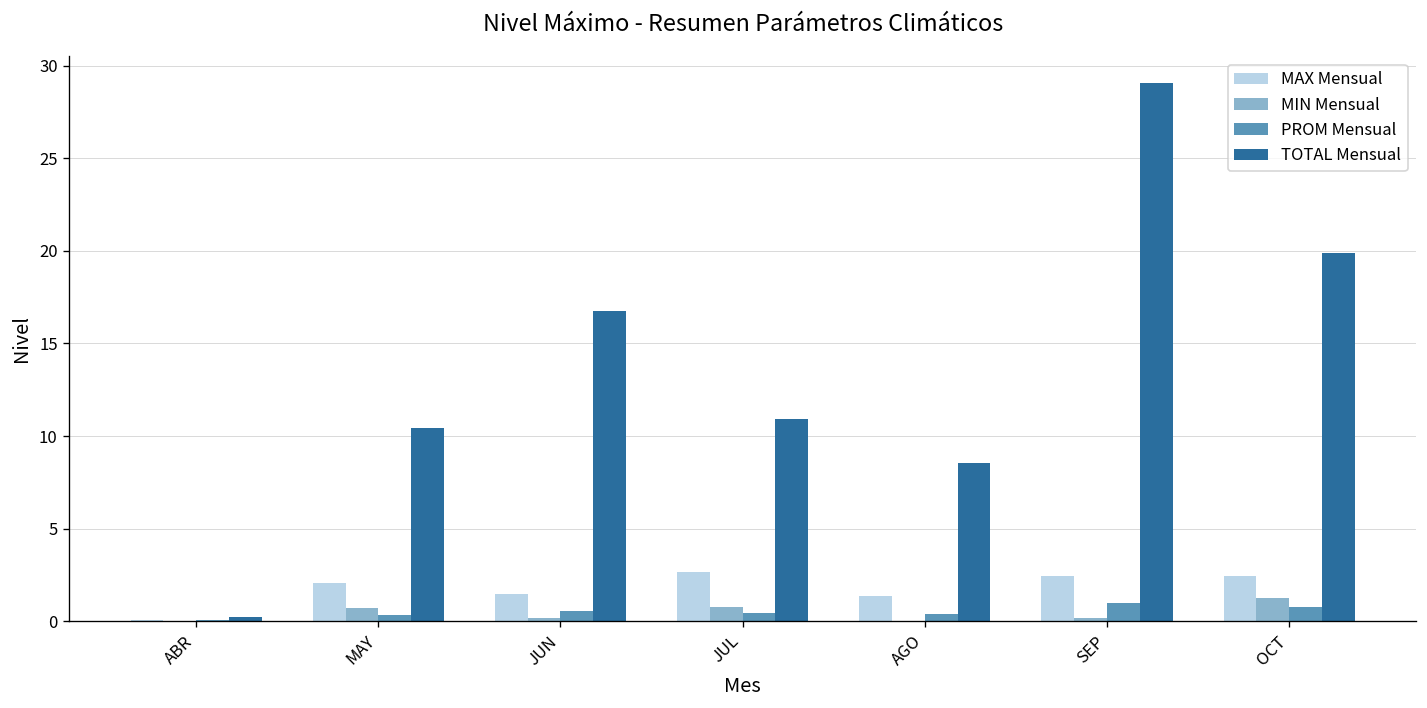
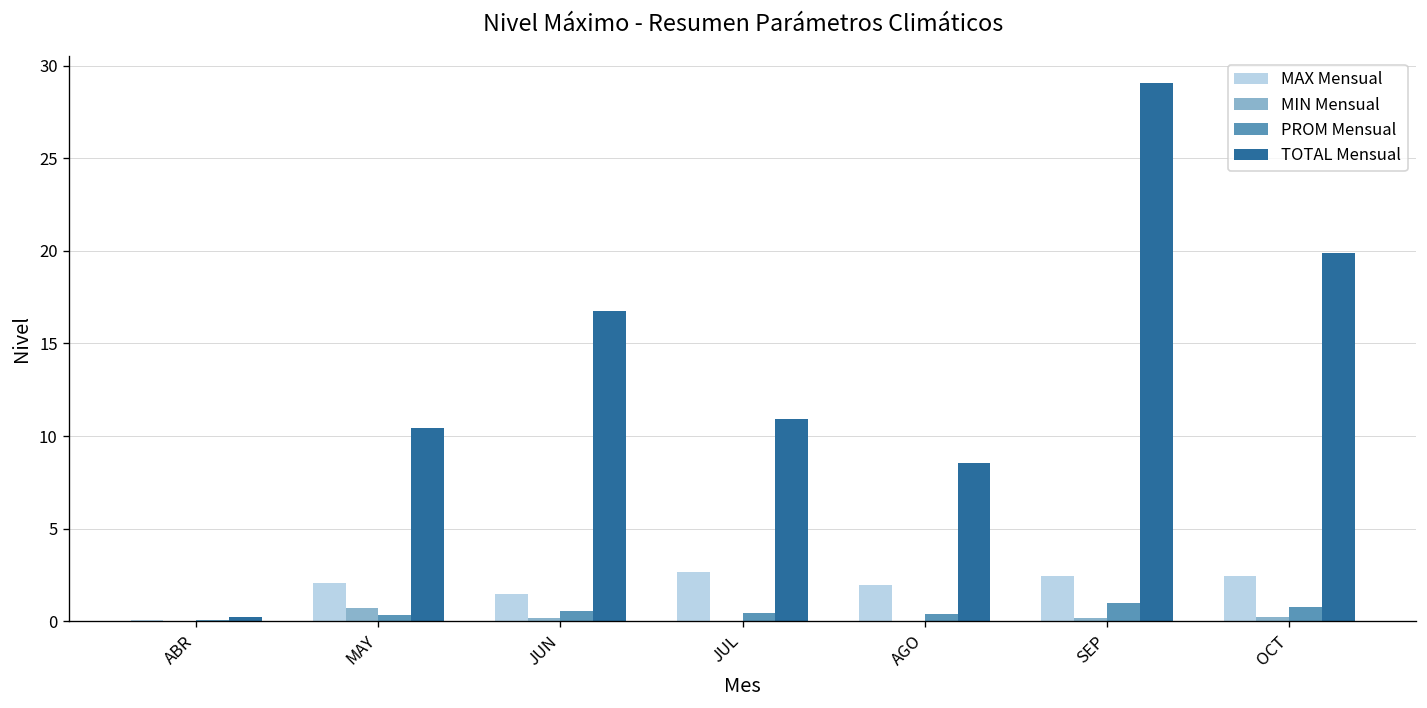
  {
    "MAX Mensual": {
      "MAY": 2.1,
      "JUN": 1.5,
      "JUL": 2.6,
-     "AGO": 1.4,
+     "AGO": 2.0,
      "SEP": 2.4,
      "OCT": 2.5
    },
    "MIN Mensual": {
      "MAY": 0.7,
      "JUN": 0.2,
-     "JUL": 0.8,
+     "JUL": 0.0,
      "AGO": 0.0,
      "SEP": 0.2,
-     "OCT": 1.3
+     "OCT": 0.2
    },
    "PROM Mensual": {
      "MAY": 0.4,
      "JUN": 0.6,
      "JUL": 0.5,
      "AGO": 0.4,
      "SEP": 1.0,
      "OCT": 0.8
    },
    "TOTAL Mensual": {
      "ABR": 0.3,
      "MAY": 10.4,
      "JUN": 16.7,
      "JUL": 10.9,
      "AGO": 8.6,
      "SEP": 29.1,
      "OCT": 19.9
    }
  }
